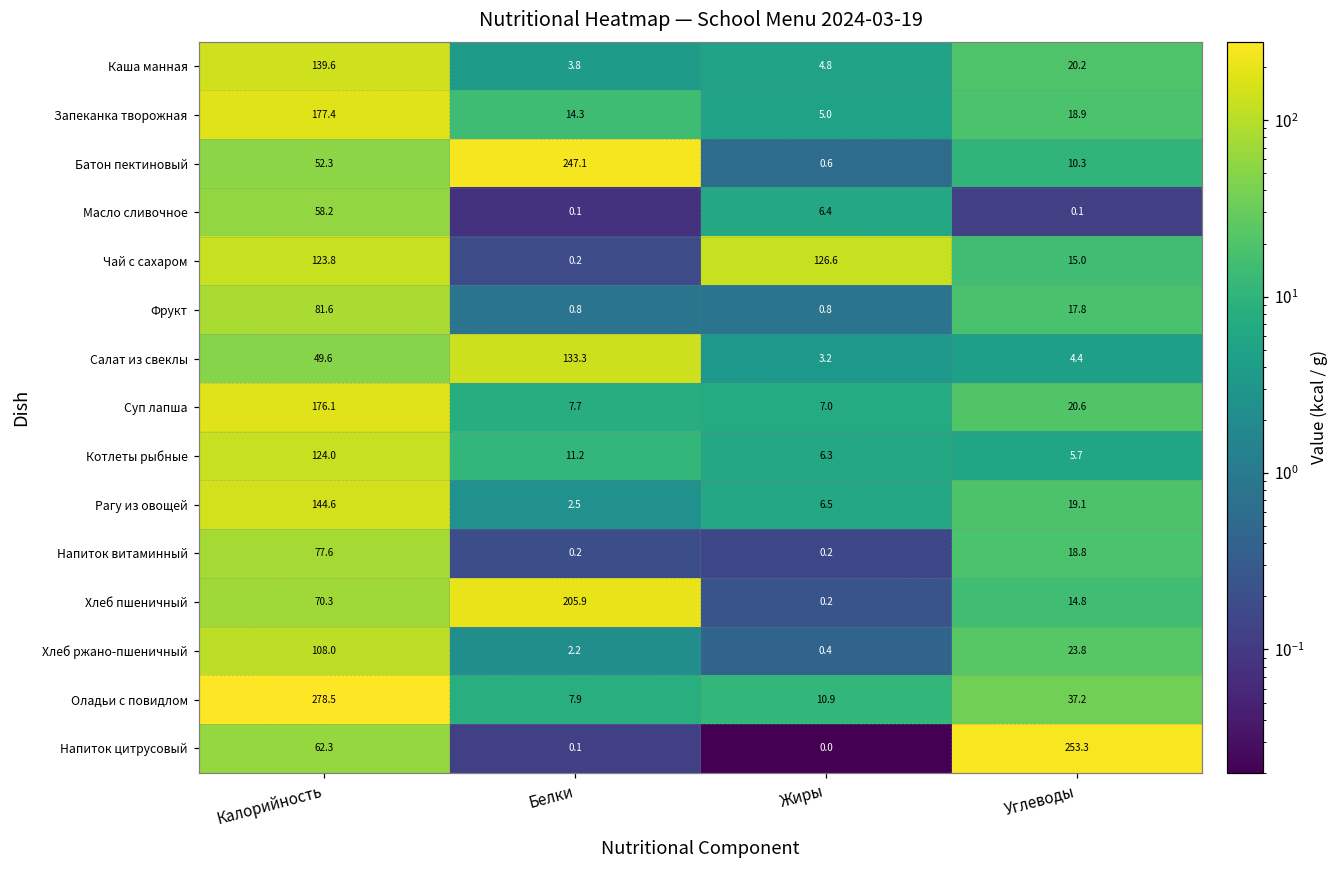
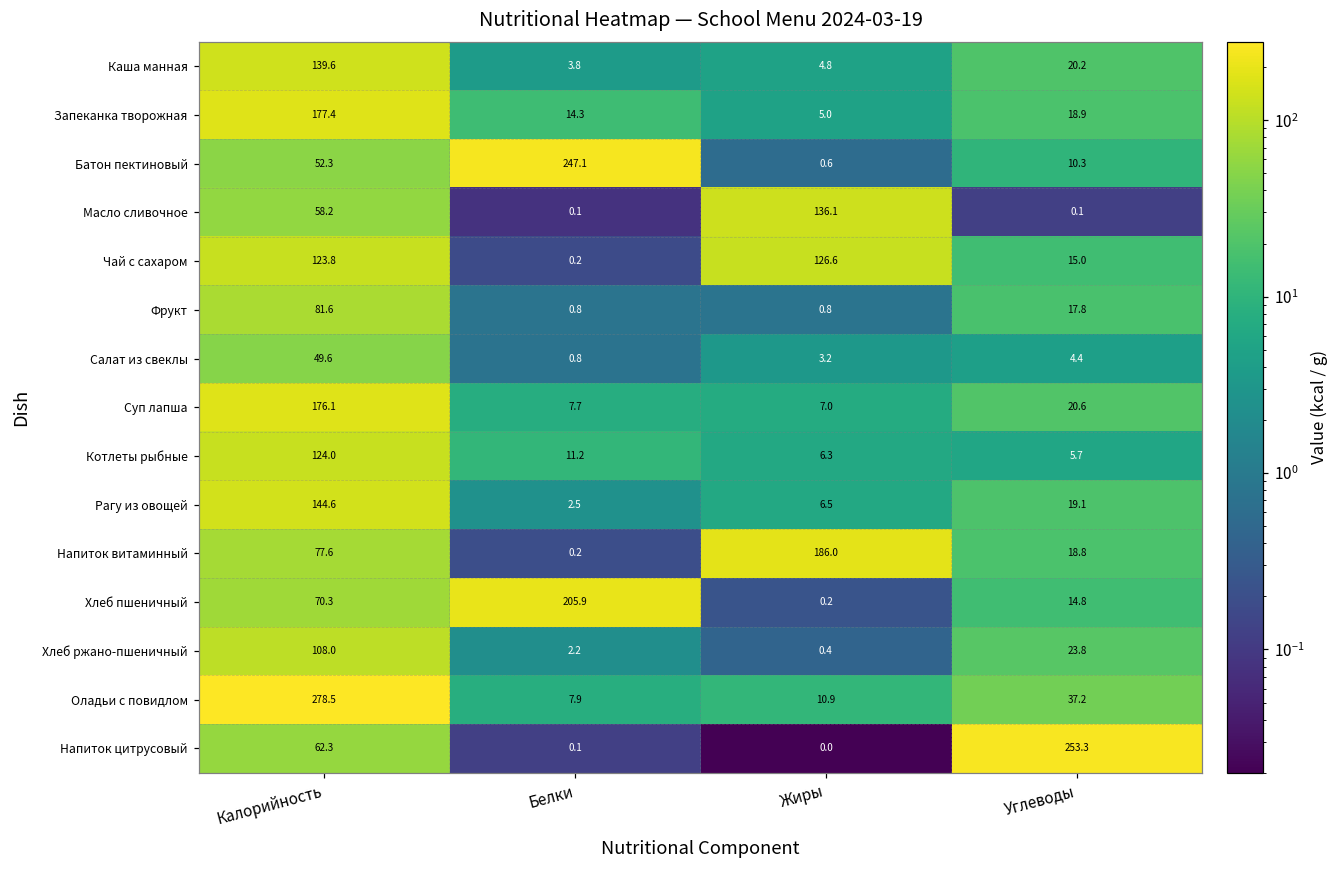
  {
    "Каша манная": {
      "Калорийность": 139.6,
      "Белки": 3.8,
      "Жиры": 4.8,
      "Углеводы": 20.2
    },
    "Запеканка творожная": {
      "Калорийность": 177.4,
      "Белки": 14.3,
      "Жиры": 5.0,
      "Углеводы": 18.9
    },
    "Батон пектиновый": {
      "Калорийность": 52.3,
      "Белки": 247.1,
      "Жиры": 0.6,
      "Углеводы": 10.3
    },
    "Масло сливочное": {
      "Калорийность": 58.2,
      "Белки": 0.1,
-     "Жиры": 6.4,
+     "Жиры": 136.1,
      "Углеводы": 0.1
    },
    "Чай с сахаром": {
      "Калорийность": 123.8,
      "Белки": 0.2,
      "Жиры": 126.6,
      "Углеводы": 15.0
    },
    "Фрукт": {
      "Калорийность": 81.6,
      "Белки": 0.8,
      "Жиры": 0.8,
      "Углеводы": 17.8
    },
    "Салат из свеклы": {
      "Калорийность": 49.6,
-     "Белки": 133.3,
+     "Белки": 0.8,
      "Жиры": 3.2,
      "Углеводы": 4.4
    },
    "Суп лапша": {
      "Калорийность": 176.1,
      "Белки": 7.7,
      "Жиры": 7.0,
      "Углеводы": 20.6
    },
    "Котлеты рыбные": {
      "Калорийность": 124.0,
      "Белки": 11.2,
      "Жиры": 6.3,
      "Углеводы": 5.7
    },
    "Рагу из овощей": {
      "Калорийность": 144.6,
      "Белки": 2.5,
      "Жиры": 6.5,
      "Углеводы": 19.1
    },
    "Напиток витаминный": {
      "Калорийность": 77.6,
      "Белки": 0.2,
-     "Жиры": 0.2,
+     "Жиры": 186.0,
      "Углеводы": 18.8
    },
    "Хлеб пшеничный": {
      "Калорийность": 70.3,
      "Белки": 205.9,
      "Жиры": 0.2,
      "Углеводы": 14.8
    },
    "Хлеб ржано-пшеничный": {
      "Калорийность": 108.0,
      "Белки": 2.2,
      "Жиры": 0.4,
      "Углеводы": 23.8
    },
    "Оладьи с повидлом": {
      "Калорийность": 278.5,
      "Белки": 7.9,
      "Жиры": 10.9,
      "Углеводы": 37.2
    },
    "Напиток цитрусовый": {
      "Калорийность": 62.3,
      "Белки": 0.1,
      "Жиры": 0.0,
      "Углеводы": 253.3
    }
  }
